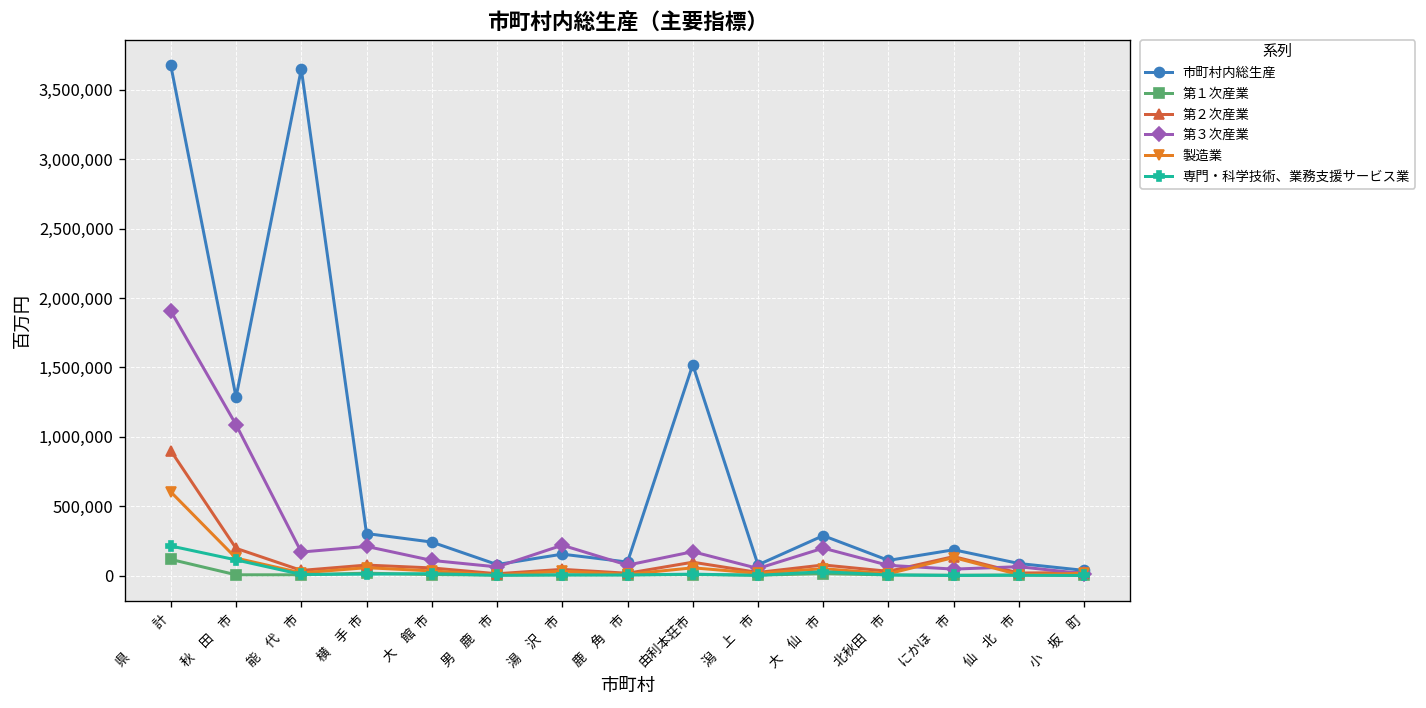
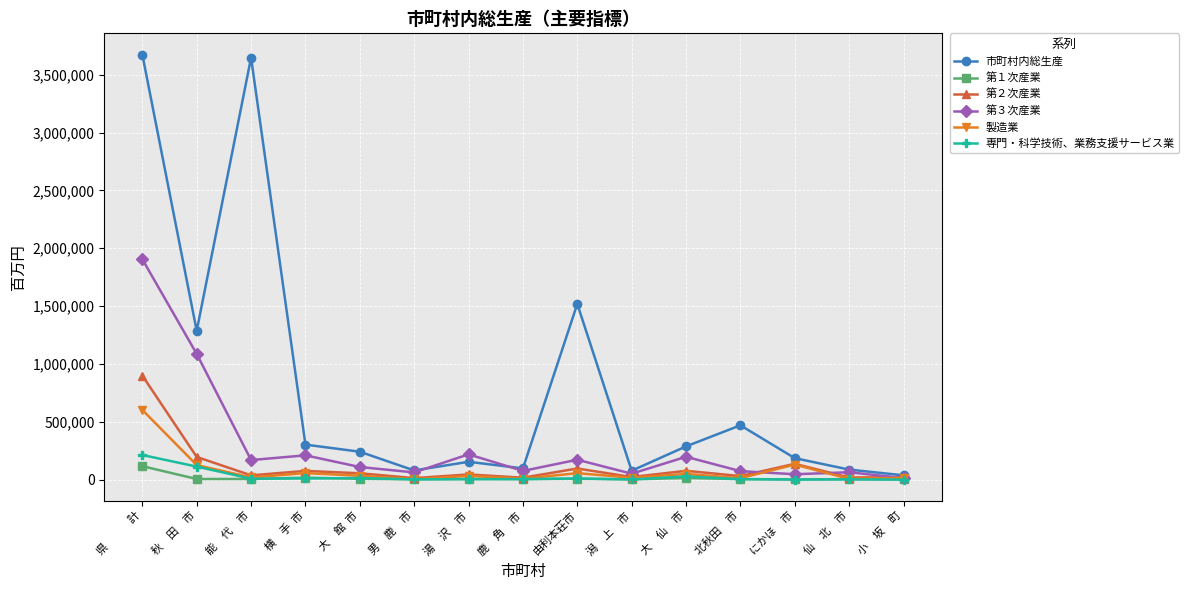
  {
    "市町村内総生産": {
      "県 計": "3,670,000",
      "秋 田 市": "1,290,000",
      "能 代 市": "3,650,000",
      "横 手 市": "300,000",
      "大 館 市": "240,000",
      "湯 沢 市": "150,000",
      "由利本荘市": "1,520,000",
      "潟 上 市": "80,000",
      "大 仙 市": "290,000",
-     "北秋田 市": "110,000",
+     "北秋田 市": "470,000",
      "にかほ 市": "190,000",
      "仙 北 市": "90,000"
    },
    "第１次産業": {
      "県 計": "120,000",
      "秋 田 市": "10,000"
    },
    "第３次産業": {
      "県 計": "1,910,000",
      "秋 田 市": "1,090,000",
      "能 代 市": "170,000",
      "横 手 市": "210,000",
      "大 館 市": "110,000",
      "湯 沢 市": "220,000",
      "由利本荘市": "170,000",
      "潟 上 市": "50,000",
      "大 仙 市": "200,000",
      "北秋田 市": "70,000",
      "にかほ 市": "50,000",
      "仙 北 市": "60,000"
    },
    "専門・科学技術、業務支援サービス業": {
      "県 計": "210,000"
    }
  }
